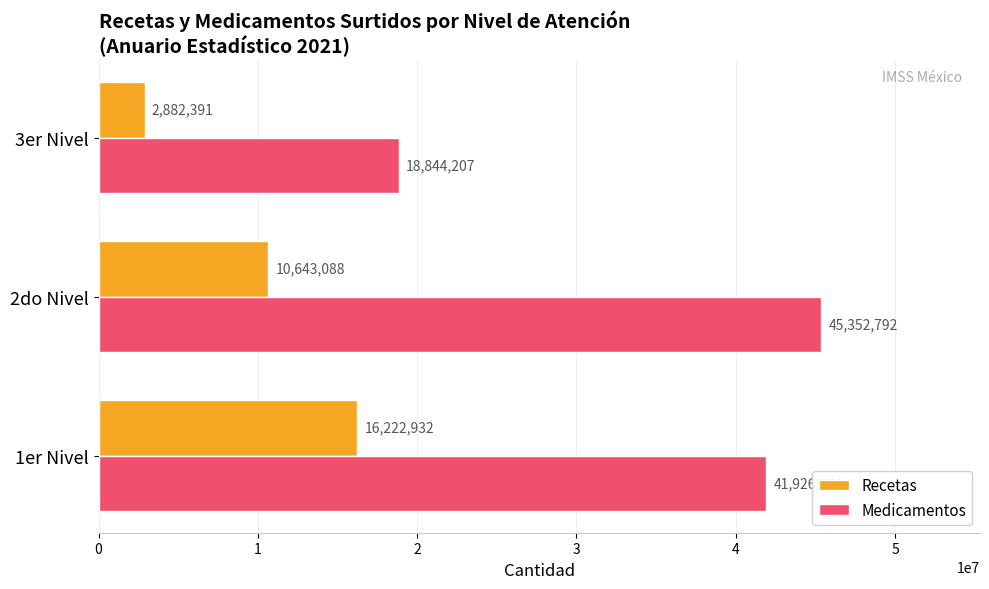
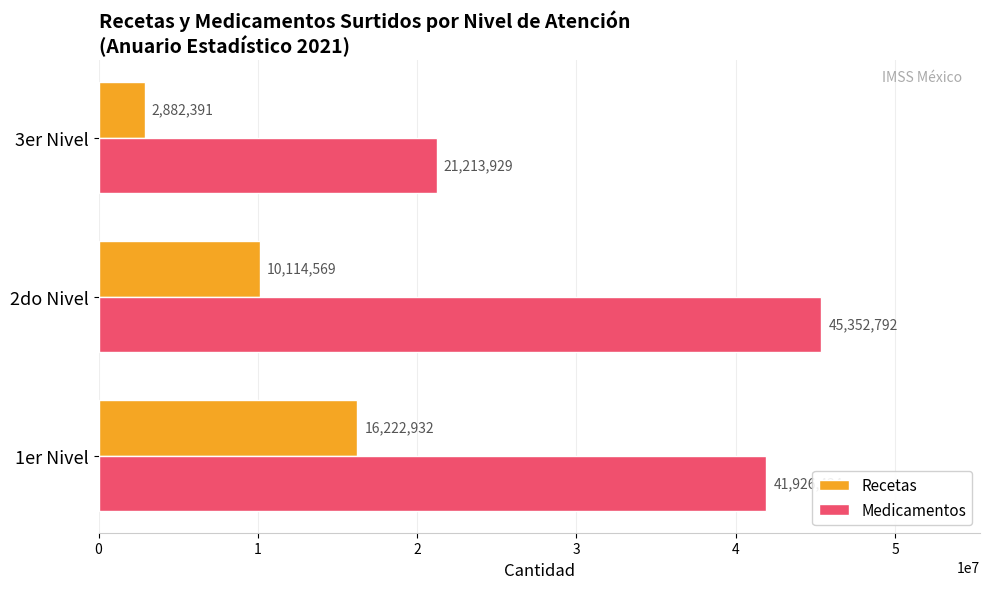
  {
    "Recetas": {
      "3er Nivel": "2,882,391",
-     "2do Nivel": "10,643,088",
+     "2do Nivel": "10,114,569",
      "1er Nivel": "16,222,932"
    },
    "Medicamentos": {
-     "3er Nivel": "18,844,207",
+     "3er Nivel": "21,213,929",
      "2do Nivel": "45,352,792"
    }
  }
